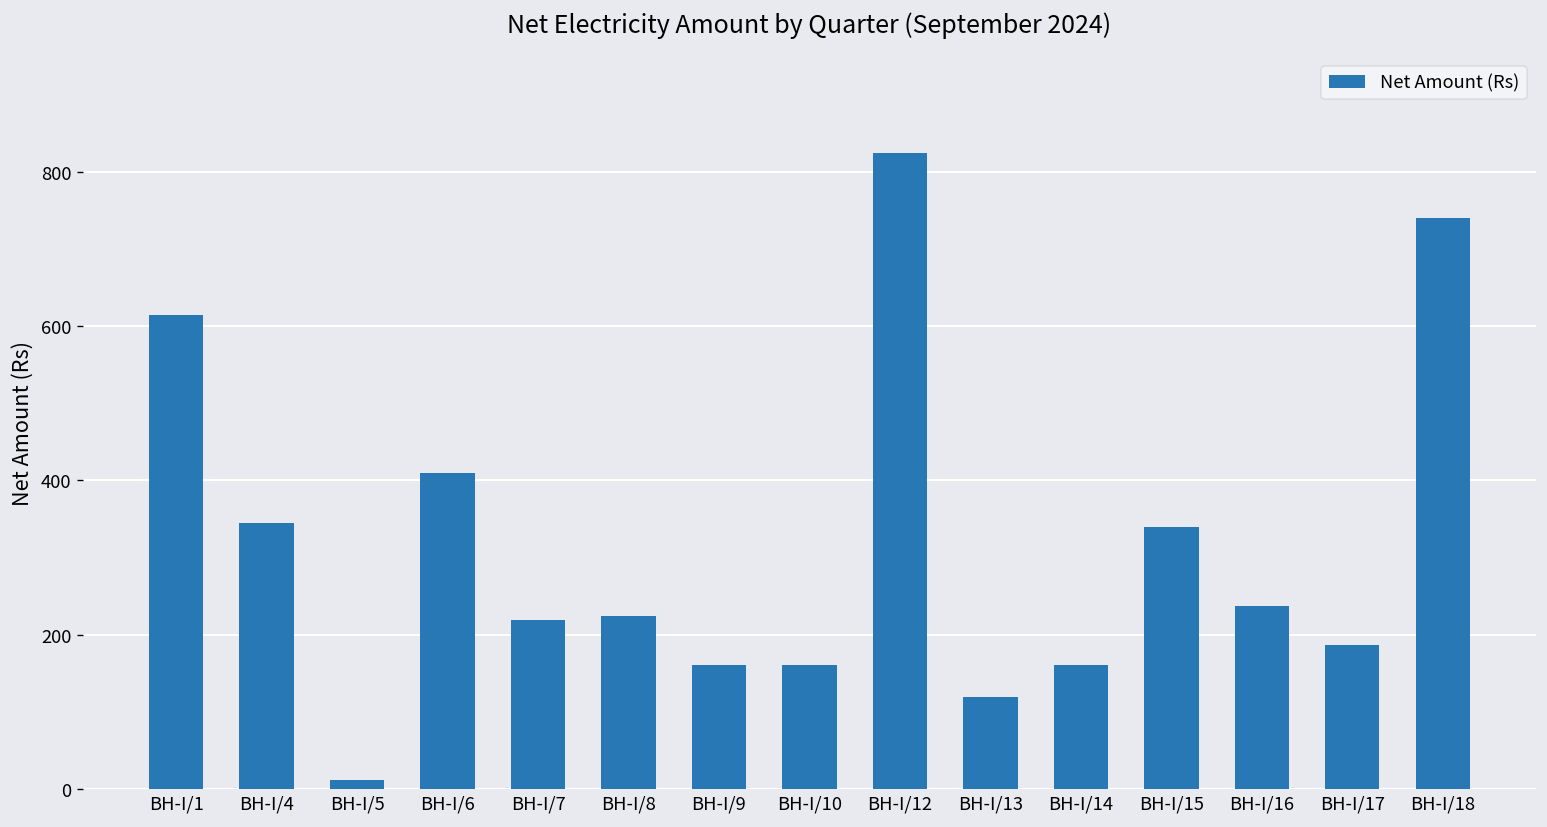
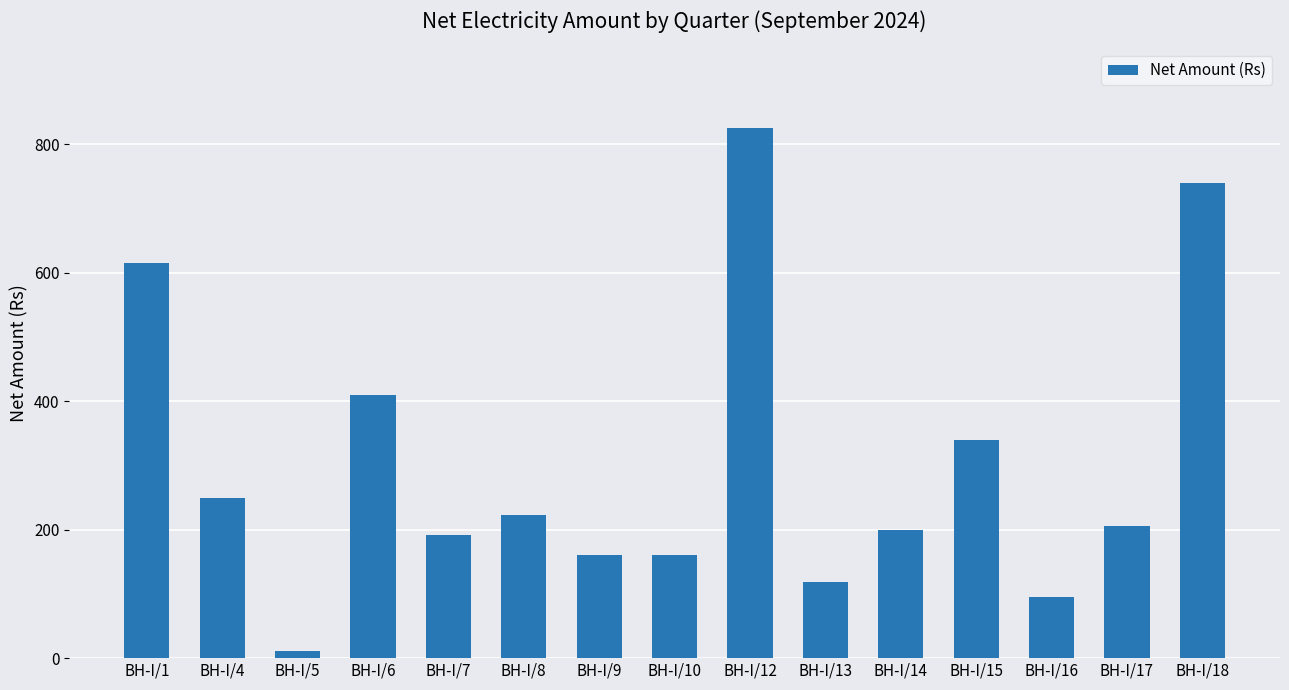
  {
    "BH-I/1": 610,
-   "BH-I/4": 340,
+   "BH-I/4": 250,
    "BH-I/5": 10,
    "BH-I/6": 410,
-   "BH-I/7": 220,
+   "BH-I/7": 190,
    "BH-I/8": 220,
    "BH-I/9": 160,
    "BH-I/10": 160,
    "BH-I/12": 830,
    "BH-I/13": 120,
-   "BH-I/14": 160,
+   "BH-I/14": 200,
    "BH-I/15": 340,
-   "BH-I/16": 240,
-   "BH-I/17": 190,
+   "BH-I/16": 90,
+   "BH-I/17": 210,
    "BH-I/18": 740
  }
